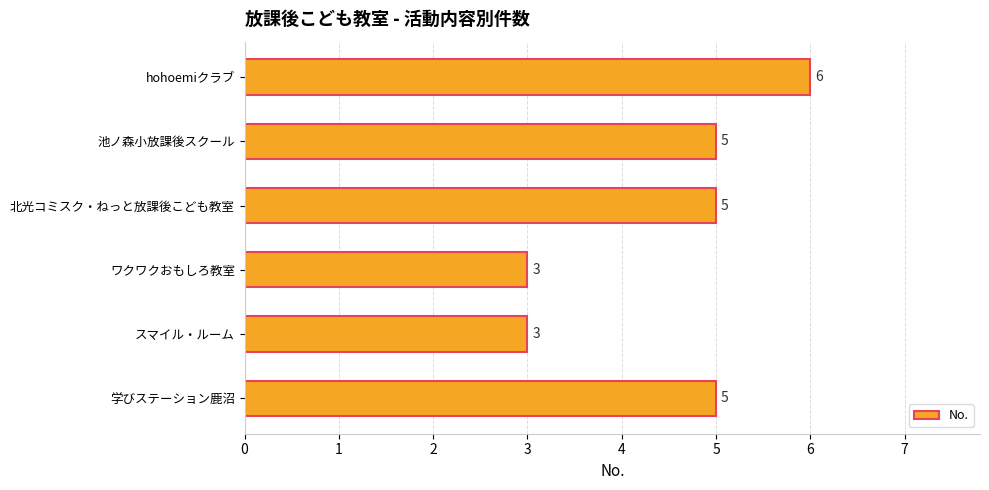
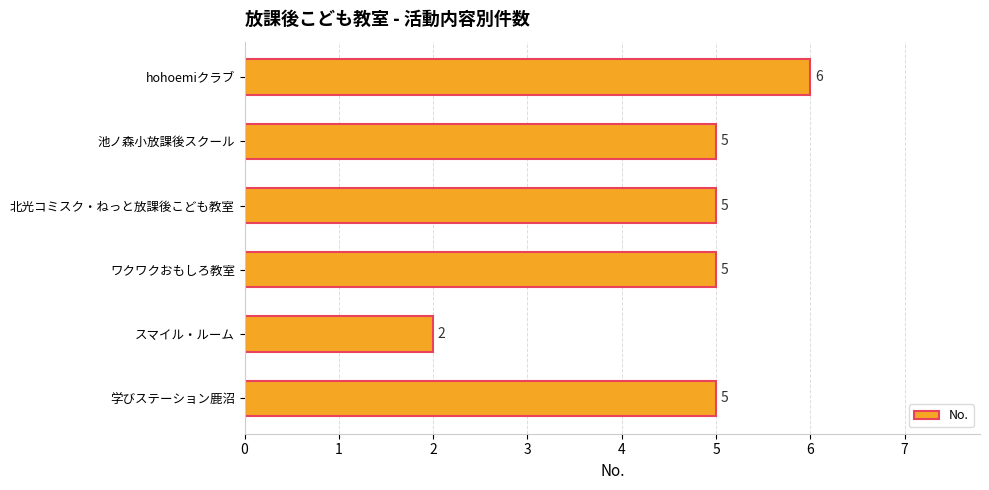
  {
    "hohoemiクラブ": 6,
    "池ノ森小放課後スクール": 5,
    "北光コミスク・ねっと放課後こども教室": 5,
-   "ワクワクおもしろ教室": 3,
-   "スマイル・ルーム": 3,
+   "ワクワクおもしろ教室": 5,
+   "スマイル・ルーム": 2,
    "学びステーション鹿沼": 5
  }
